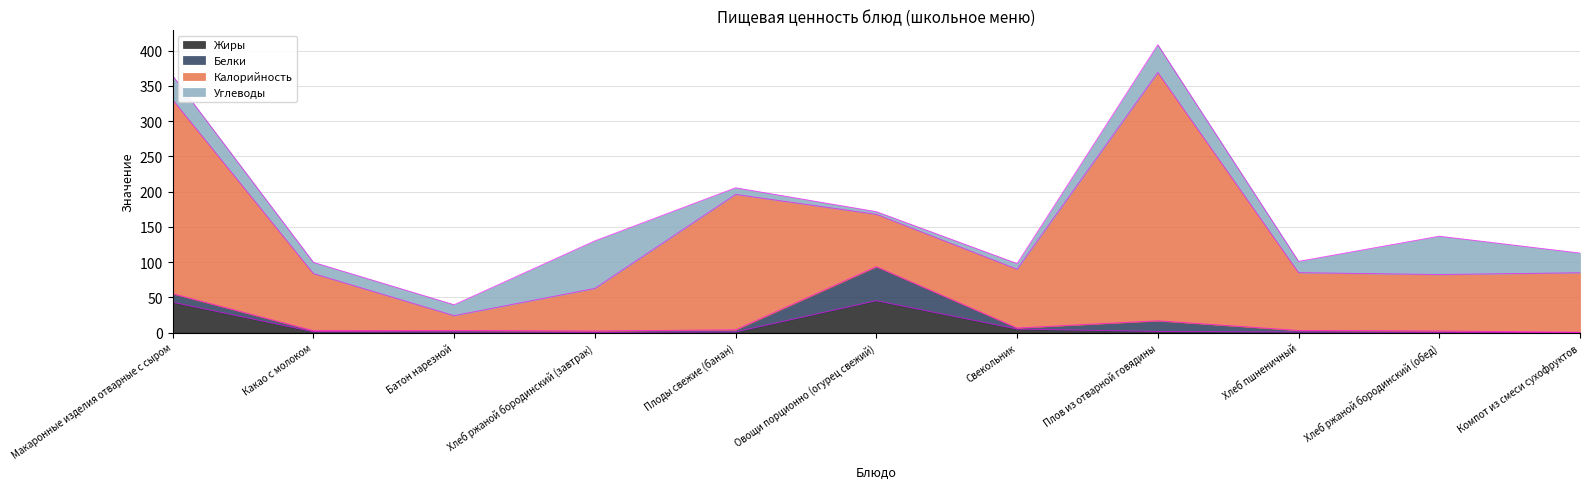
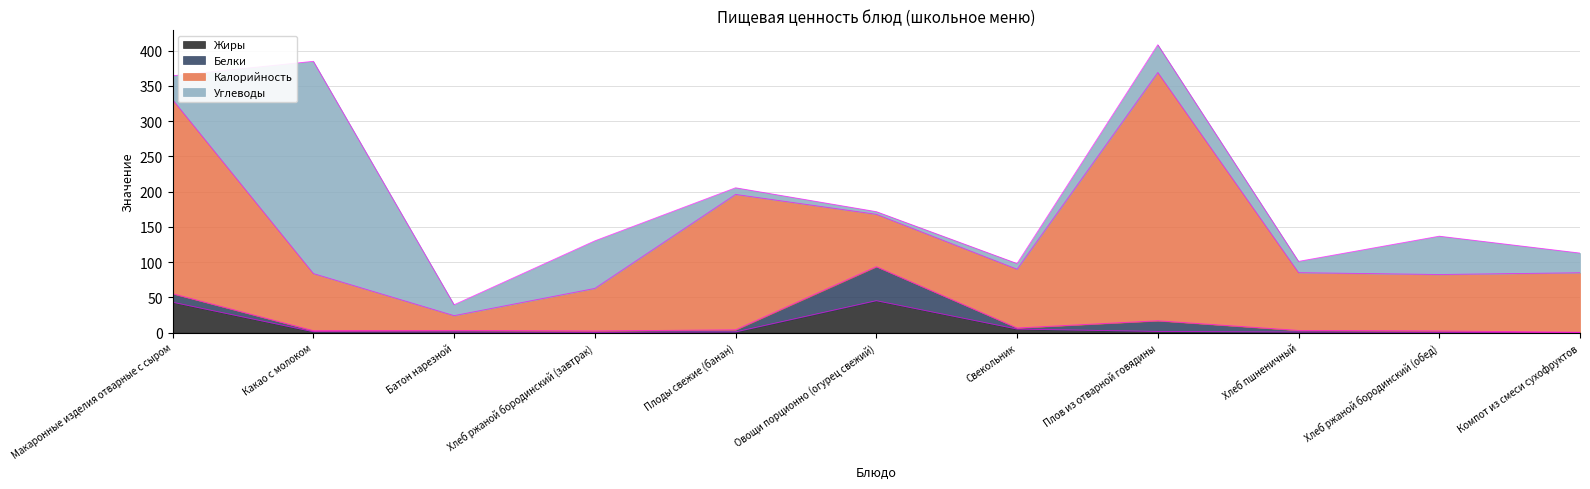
  {
    "Жиры": {
      "Макаронные изделия отварные с сыром": 40,
      "Овощи порционно (огурец свежий)": 50,
      "Плов из отварной говядины": 0
    },
    "Белки": {
      "Макаронные изделия отварные с сыром": 10,
      "Овощи порционно (огурец свежий)": 50,
      "Плов из отварной говядины": 20
    },
    "Калорийность": {
      "Макаронные изделия отварные с сыром": 280,
      "Какао с молоком": 80,
      "Батон нарезной": 20,
      "Хлеб ржаной бородинский (завтрак)": 60,
      "Плоды свежие (банан)": 190,
      "Овощи порционно (огурец свежий)": 70,
      "Свекольник": 80,
      "Плов из отварной говядины": 350,
      "Хлеб пшненичный": 80,
      "Хлеб ржаной бородинский (обед)": 80,
      "Компот из смеси сухофруктов": 80
    },
    "Углеводы": {
      "Макаронные изделия отварные с сыром": 30,
-     "Какао с молоком": 20,
+     "Какао с молоком": 300,
      "Батон нарезной": 20,
      "Хлеб ржаной бородинский (завтрак)": 70,
      "Плоды свежие (банан)": 10,
      "Овощи порционно (огурец свежий)": 0,
      "Свекольник": 10,
      "Плов из отварной говядины": 40,
      "Хлеб пшненичный": 20,
      "Хлеб ржаной бородинский (обед)": 50,
      "Компот из смеси сухофруктов": 30
    }
  }
